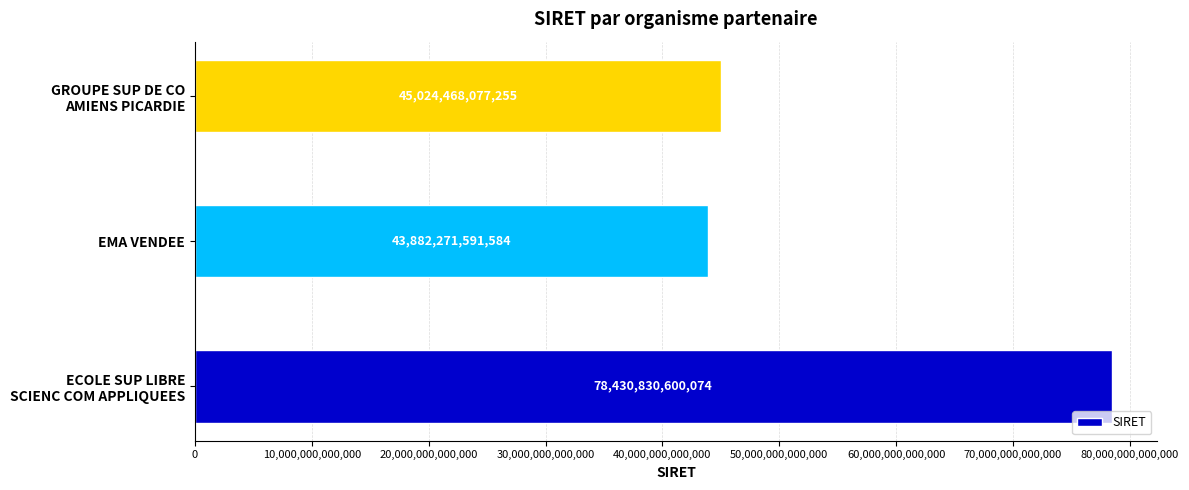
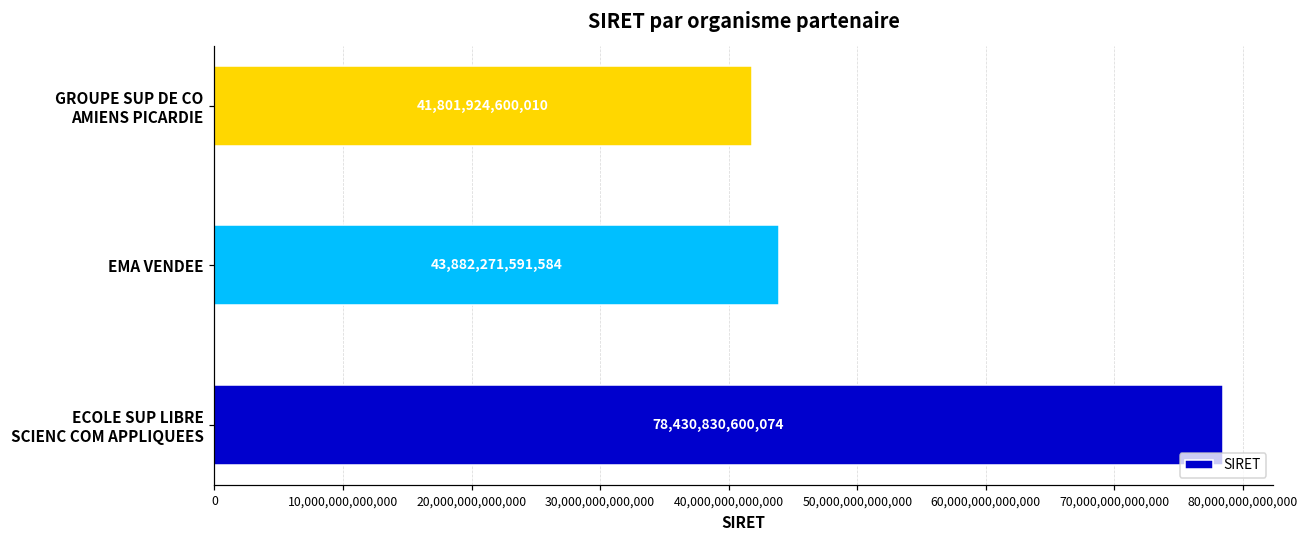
  {
-   "GROUPE SUP DE CO AMIENS PICARDIE": "45,024,468,077,255",
+   "GROUPE SUP DE CO AMIENS PICARDIE": "41,801,924,600,010",
    "EMA VENDEE": "43,882,271,591,584",
    "ECOLE SUP LIBRE SCIENC COM APPLIQUEES": "78,430,830,600,074"
  }
